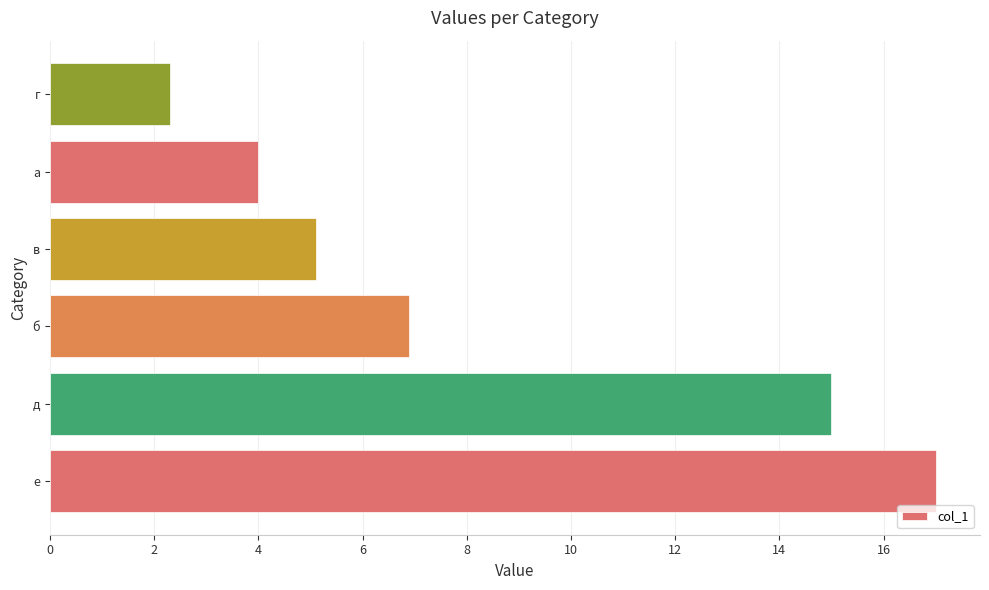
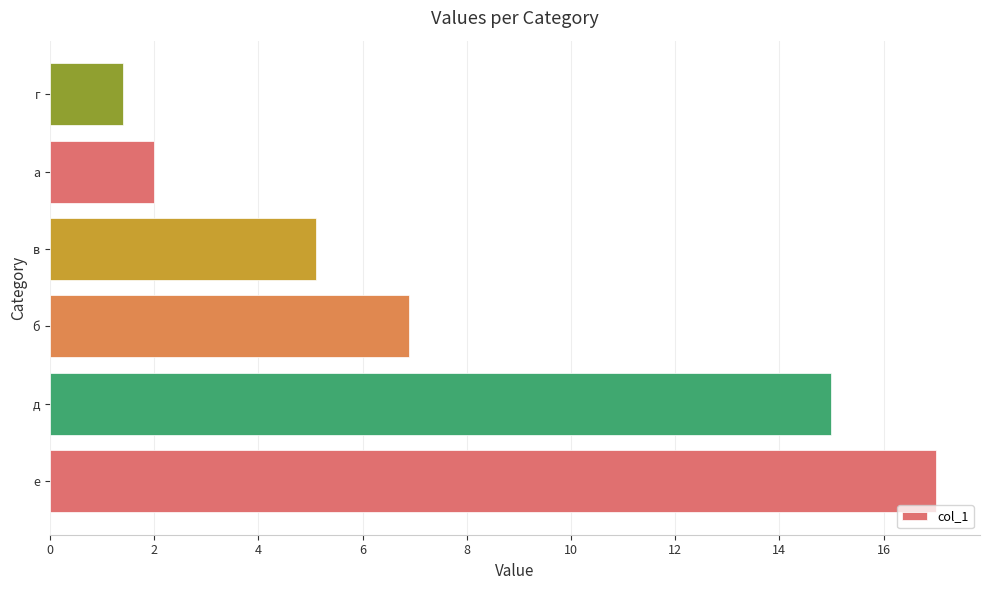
  {
-   "г": 2.3,
-   "а": 4,
+   "г": 1.4,
+   "а": 2,
    "в": 5.1,
    "б": 6.9,
    "д": 15.0,
    "е": 17.0
  }
